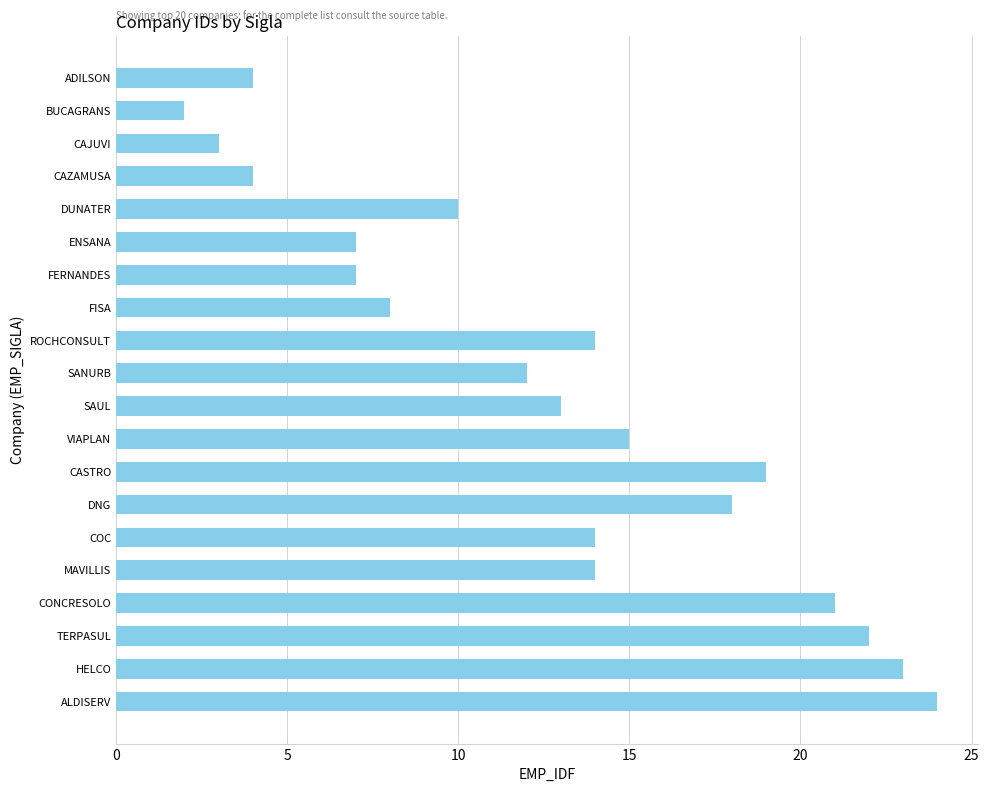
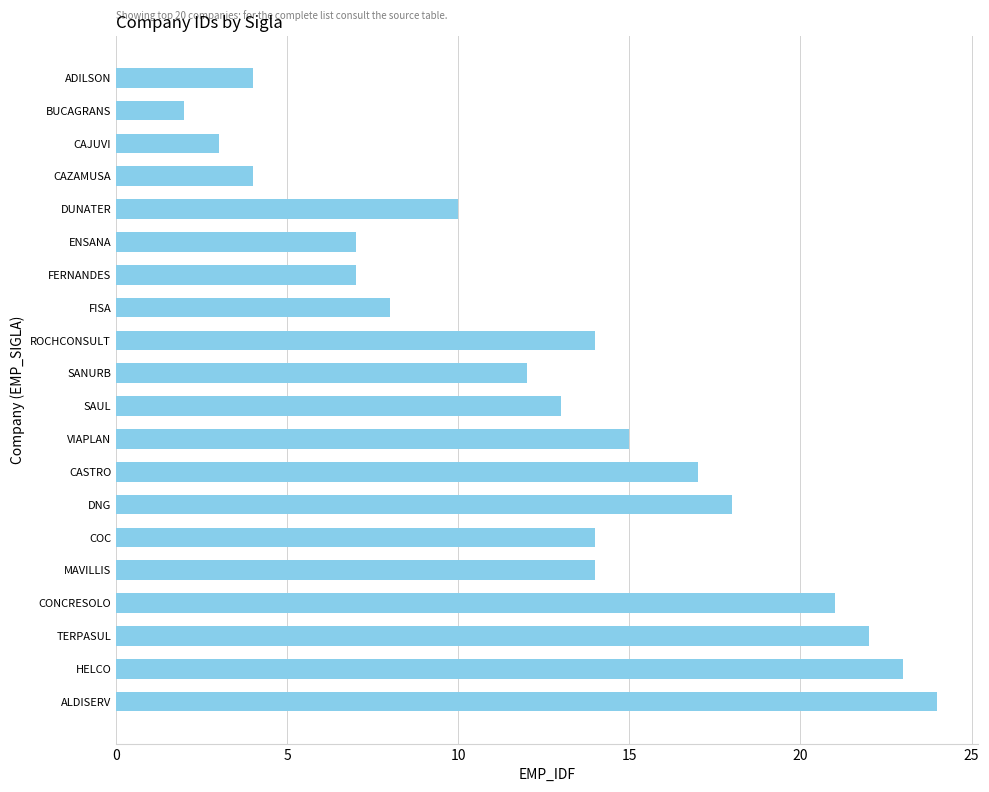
  {
    "ADILSON": 4,
    "BUCAGRANS": 2,
    "CAJUVI": 3,
    "CAZAMUSA": 4,
    "DUNATER": 10,
    "ENSANA": 7,
    "FERNANDES": 7,
    "FISA": 8,
    "ROCHCONSULT": 14,
    "SANURB": 12,
    "SAUL": 13,
    "VIAPLAN": 15,
-   "CASTRO": 19,
+   "CASTRO": 17,
    "DNG": 18,
    "COC": 14,
    "MAVILLIS": 14,
    "CONCRESOLO": 21,
    "TERPASUL": 22,
    "HELCO": 23,
    "ALDISERV": 24
  }
